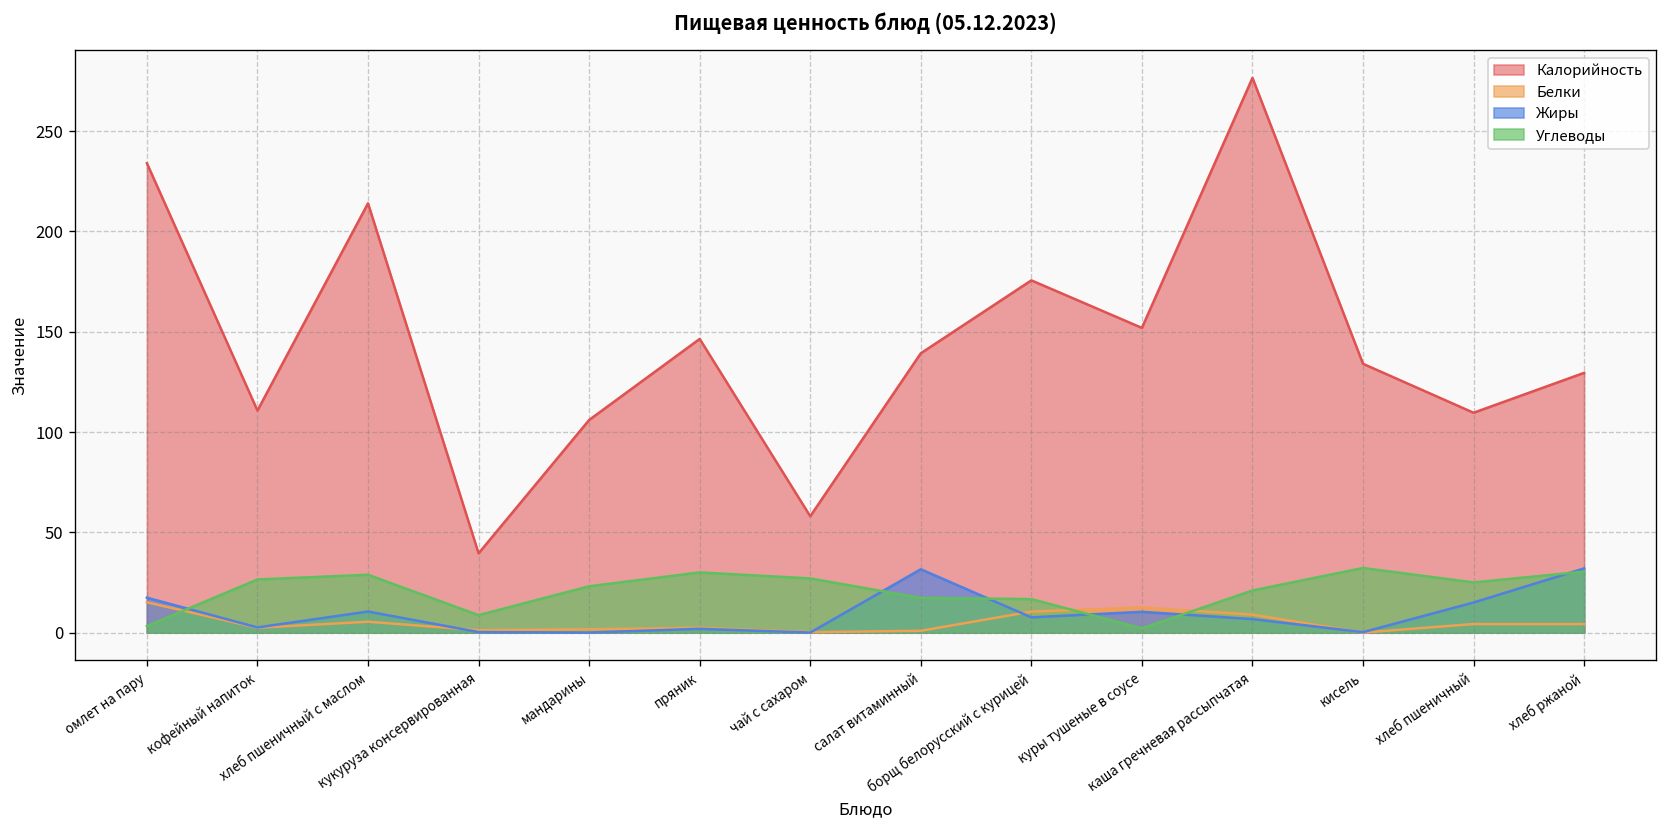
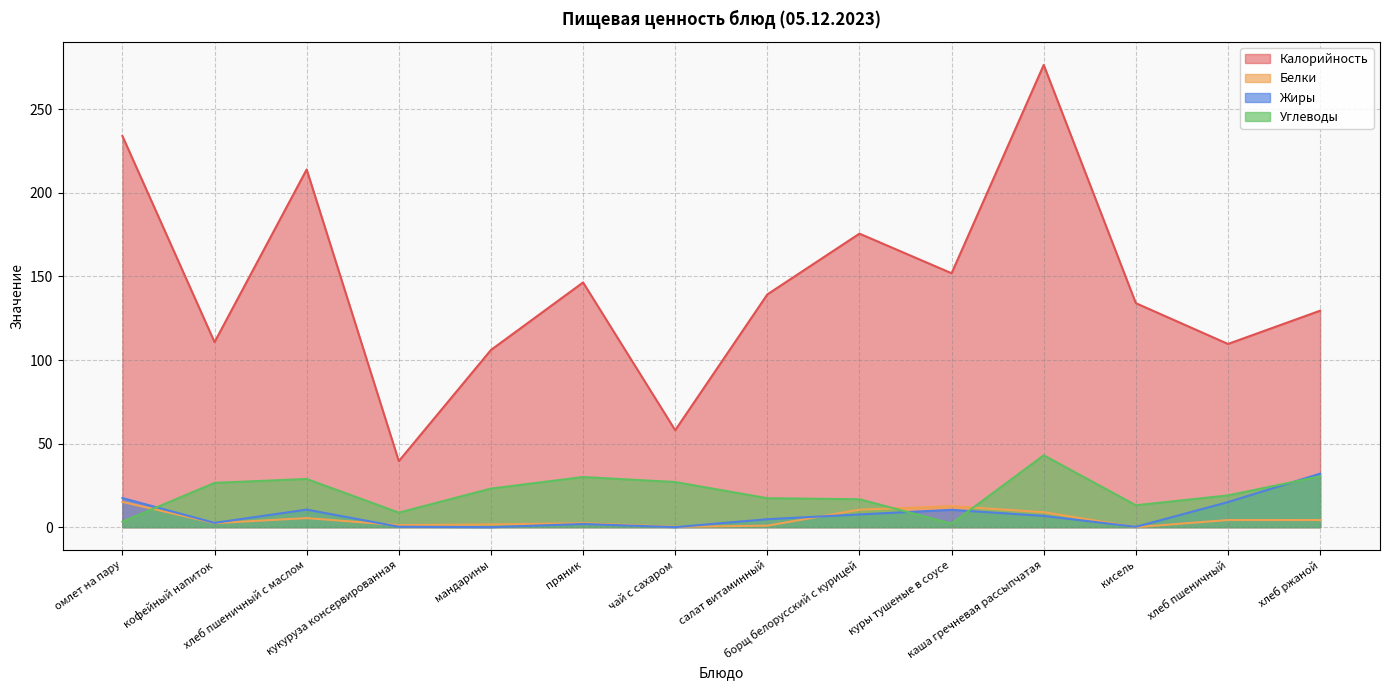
  {
    "Жиры": {
      "омлет на пару": 17,
      "хлеб пшеничный с маслом": 11,
      "мандарины": 0,
-     "салат витаминный": 32,
+     "салат витаминный": 5,
      "борщ белорусский с курицей": 8,
      "куры тушеные в соусе": 10,
      "каша гречневая рассыпчатая": 7,
      "хлеб пшеничный": 15,
      "хлеб ржаной": 32
    },
    "Углеводы": {
      "омлет на пару": 3,
      "кофейный напиток": 26,
      "хлеб пшеничный с маслом": 29,
      "кукуруза консервированная": 9,
      "мандарины": 23,
      "пряник": 30,
      "чай с сахаром": 27,
      "салат витаминный": 17,
      "борщ белорусский с курицей": 17,
      "куры тушеные в соусе": 2,
-     "каша гречневая рассыпчатая": 21,
-     "кисель": 32,
-     "хлеб пшеничный": 25,
+     "каша гречневая рассыпчатая": 43,
+     "кисель": 13,
+     "хлеб пшеничный": 19,
      "хлеб ржаной": 30
    }
  }
